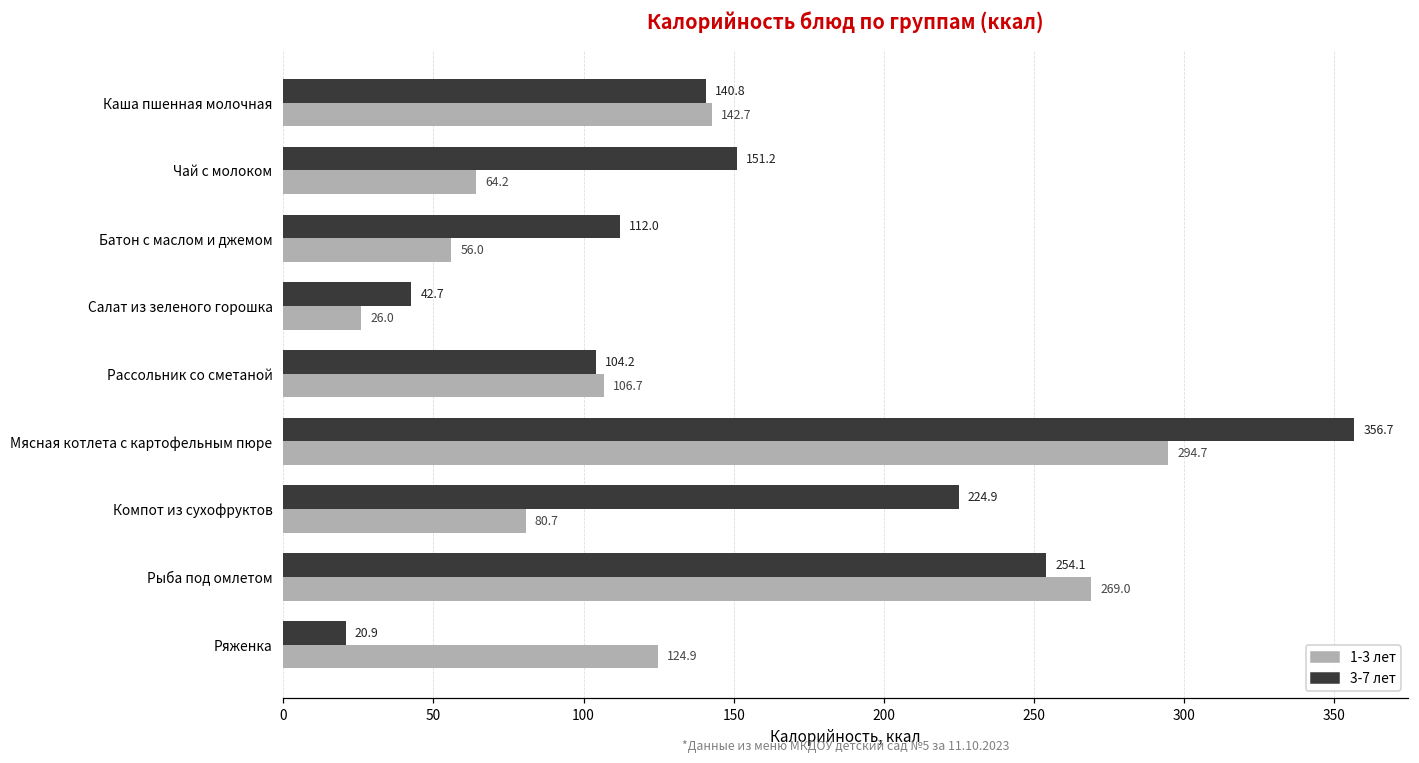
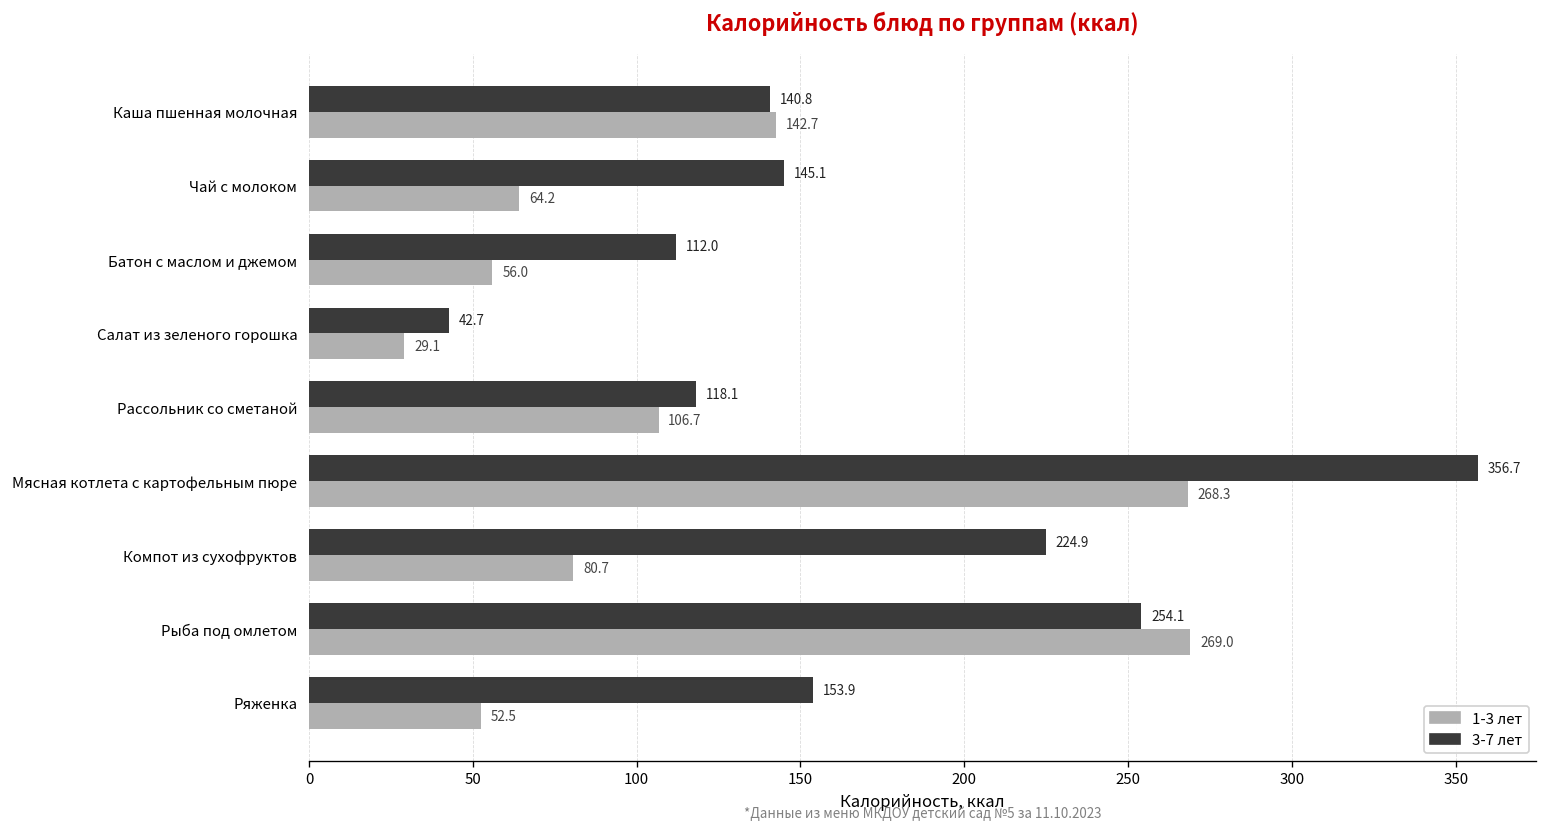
  {
    "1-3 лет": {
      "Каша пшенная молочная": 142.7,
      "Чай с молоком": 64.2,
      "Батон с маслом и джемом": 56.0,
-     "Салат из зеленого горошка": 26.0,
+     "Салат из зеленого горошка": 29.1,
      "Рассольник со сметаной": 106.7,
-     "Мясная котлета с картофельным пюре": 294.7,
+     "Мясная котлета с картофельным пюре": 268.3,
      "Компот из сухофруктов": 80.7,
      "Рыба под омлетом": 269.0,
-     "Ряженка": 124.9
+     "Ряженка": 52.5
    },
    "3-7 лет": {
      "Каша пшенная молочная": 140.8,
-     "Чай с молоком": 151.2,
+     "Чай с молоком": 145.1,
      "Батон с маслом и джемом": 112.0,
      "Салат из зеленого горошка": 42.7,
-     "Рассольник со сметаной": 104.2,
+     "Рассольник со сметаной": 118.1,
      "Мясная котлета с картофельным пюре": 356.7,
      "Компот из сухофруктов": 224.9,
      "Рыба под омлетом": 254.1,
-     "Ряженка": 20.9
+     "Ряженка": 153.9
    }
  }
